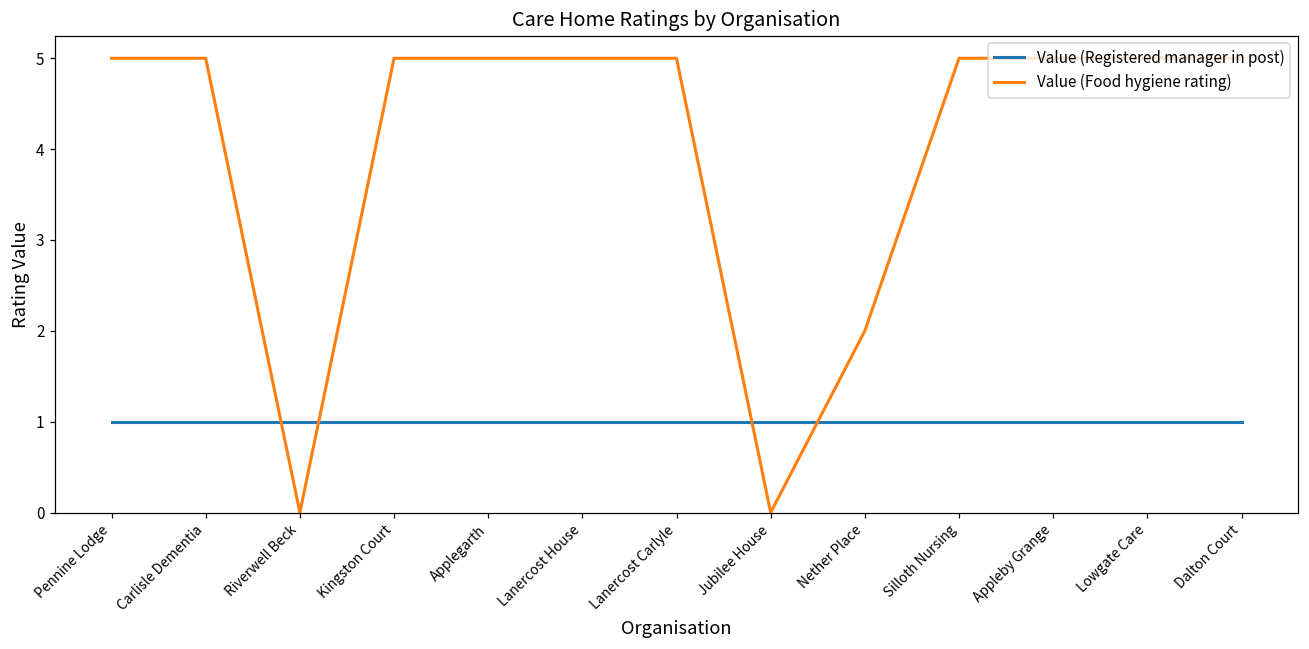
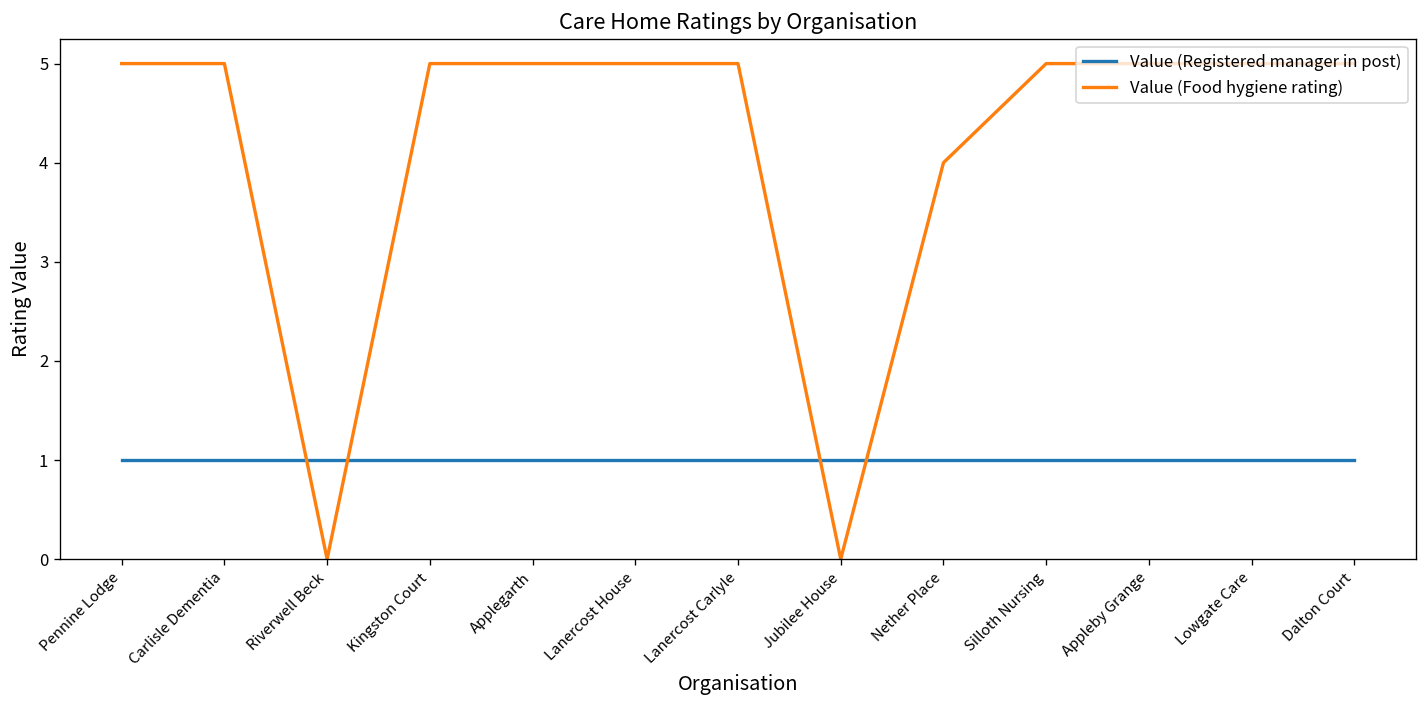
  {
    "Value (Registered manager in post)": {
      "Pennine Lodge": 1,
      "Carlisle Dementia": 1,
      "Riverwell Beck": 1,
      "Kingston Court": 1,
      "Applegarth": 1,
      "Lanercost House": 1,
      "Lanercost Carlyle": 1,
      "Jubilee House": 1,
      "Nether Place": 1,
      "Silloth Nursing": 1,
      "Appleby Grange": 1,
      "Lowgate Care": 1,
      "Dalton Court": 1
    },
    "Value (Food hygiene rating)": {
      "Pennine Lodge": 5,
      "Carlisle Dementia": 5,
      "Riverwell Beck": 0,
      "Kingston Court": 5,
      "Applegarth": 5,
      "Lanercost House": 5,
      "Lanercost Carlyle": 5,
      "Jubilee House": 0,
-     "Nether Place": 2,
+     "Nether Place": 4,
      "Silloth Nursing": 5
    }
  }
